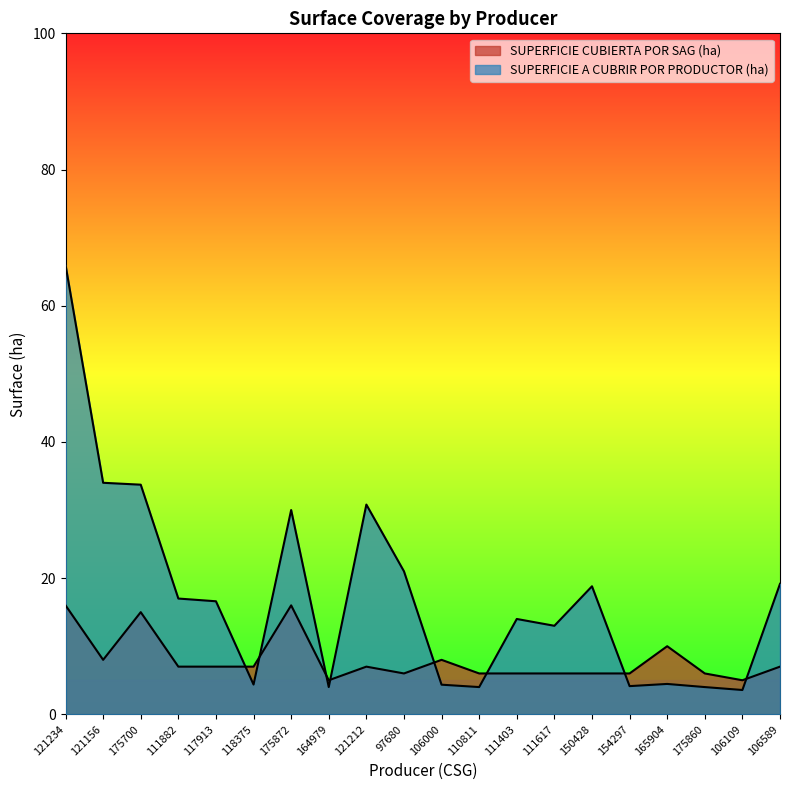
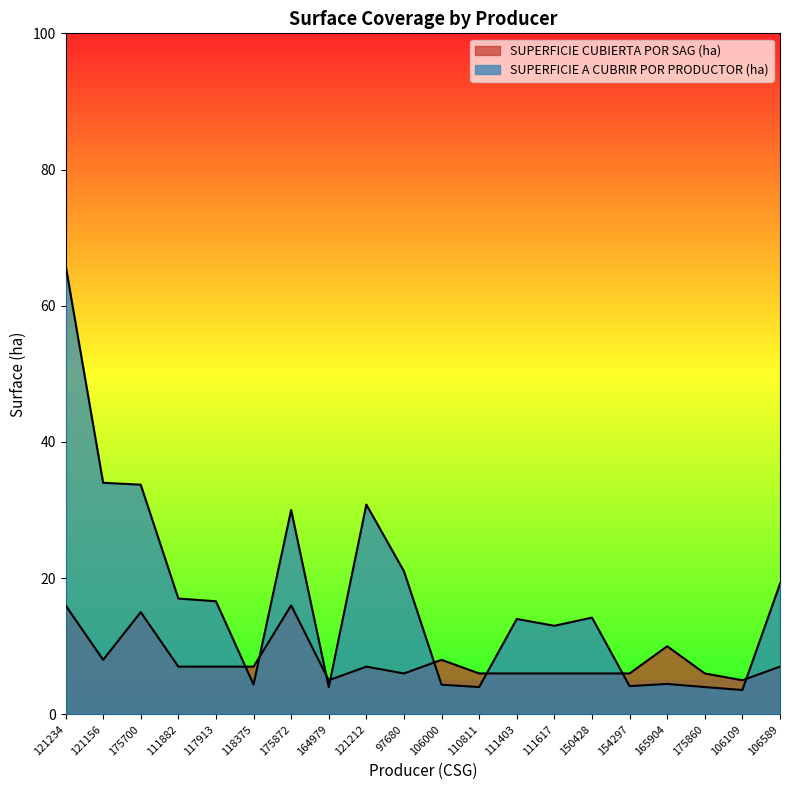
  {
    "SUPERFICIE CUBIERTA POR SAG (ha)": {
      "121234": 16,
      "121156": 8,
      "175700": 15,
      "111882": 7,
      "117913": 7,
      "118375": 7,
      "175872": 16,
      "121212": 7,
      "97680": 6,
      "106000": 8,
      "110811": 6,
      "111403": 6,
      "111617": 6,
      "150428": 6,
      "154297": 6,
      "165904": 10,
      "175860": 6,
      "106589": 7
    },
    "SUPERFICIE A CUBRIR POR PRODUCTOR (ha)": {
      "121234": 66,
      "121156": 34,
      "175700": 34,
      "111882": 17,
      "117913": 17,
      "175872": 30,
      "121212": 31,
      "97680": 21,
      "111403": 14,
      "111617": 13,
-     "150428": 19,
+     "150428": 14,
      "106589": 19
    }
  }
